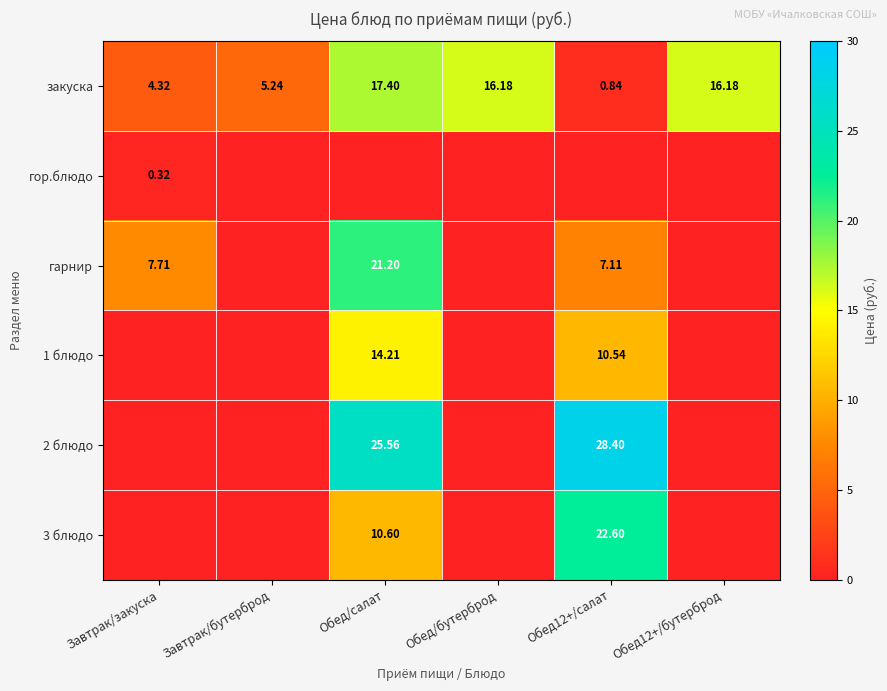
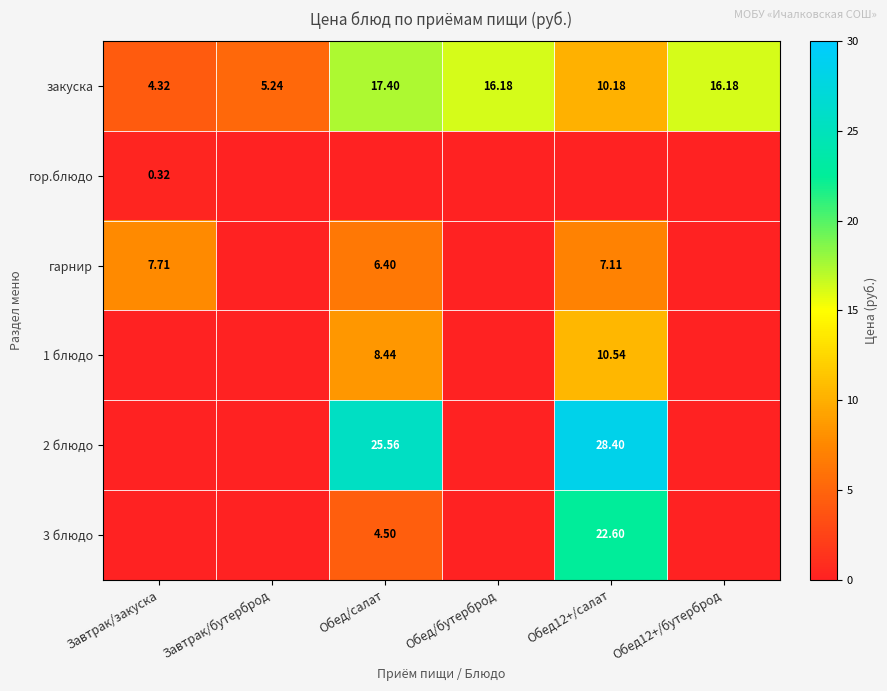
  {
    "закуска": {
      "Завтрак/закуска": 4.32,
      "Завтрак/бутерброд": 5.24,
      "Обед/салат": 17.40,
      "Обед/бутерброд": 16.18,
-     "Обед12+/салат": 0.84,
+     "Обед12+/салат": 10.18,
      "Обед12+/бутерброд": 16.18
    },
    "гор.блюдо": {
      "Завтрак/закуска": 0.32
    },
    "гарнир": {
      "Завтрак/закуска": 7.71,
-     "Обед/салат": 21.20,
+     "Обед/салат": 6.40,
      "Обед12+/салат": 7.11
    },
    "1 блюдо": {
-     "Обед/салат": 14.21,
+     "Обед/салат": 8.44,
      "Обед12+/салат": 10.54
    },
    "2 блюдо": {
      "Обед/салат": 25.56,
      "Обед12+/салат": 28.40
    },
    "3 блюдо": {
-     "Обед/салат": 10.60,
+     "Обед/салат": 4.50,
      "Обед12+/салат": 22.60
    }
  }
